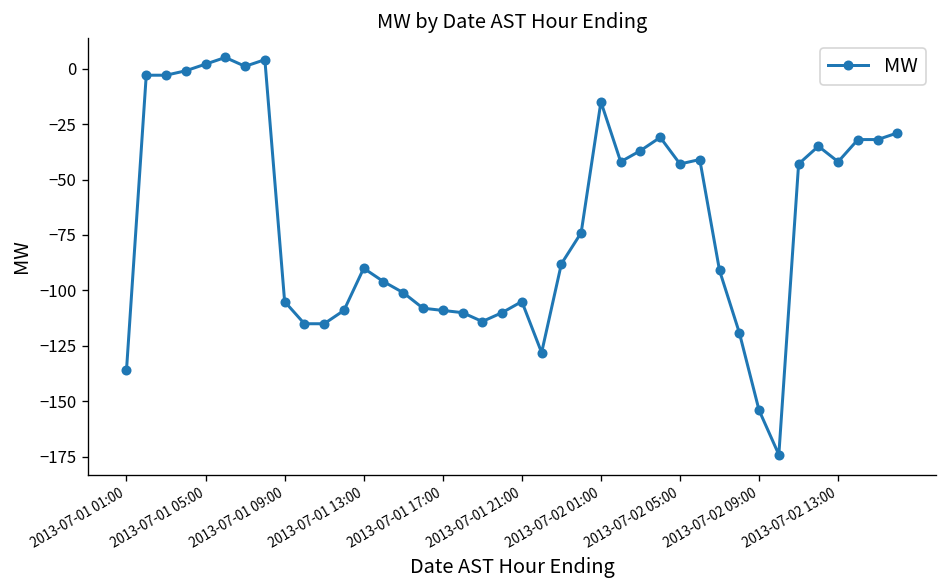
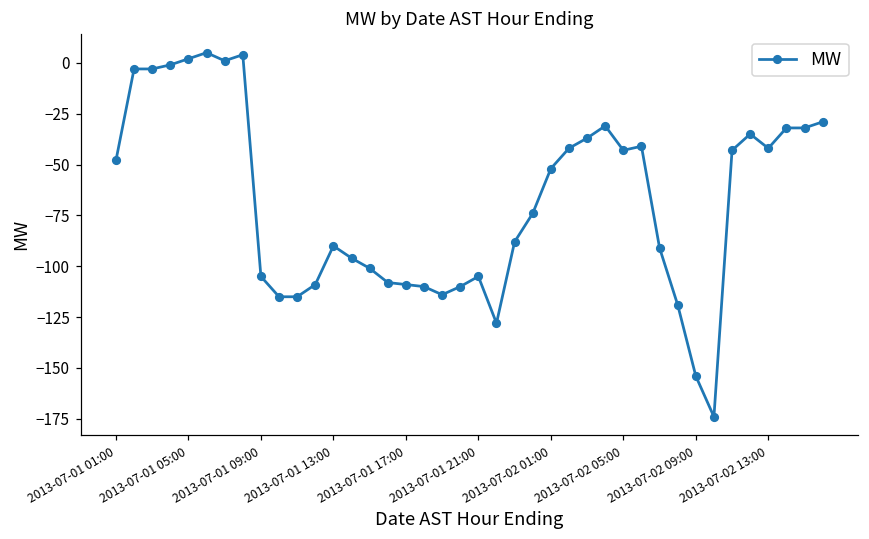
  {
-   "2013-07-01 01:00": -136,
+   "2013-07-01 01:00": -48,
    "2013-07-01 05:00": 2,
    "2013-07-01 09:00": -105,
    "2013-07-01 13:00": -90,
    "2013-07-01 17:00": -109,
    "2013-07-01 21:00": -105,
-   "2013-07-02 01:00": -15,
+   "2013-07-02 01:00": -52,
    "2013-07-02 05:00": -43,
    "2013-07-02 09:00": -154,
    "2013-07-02 13:00": -42
  }
